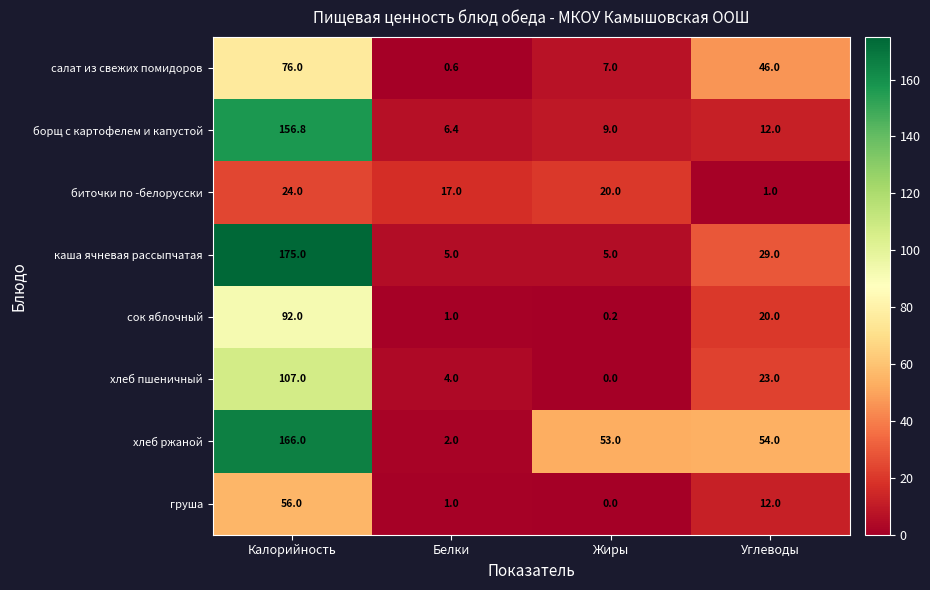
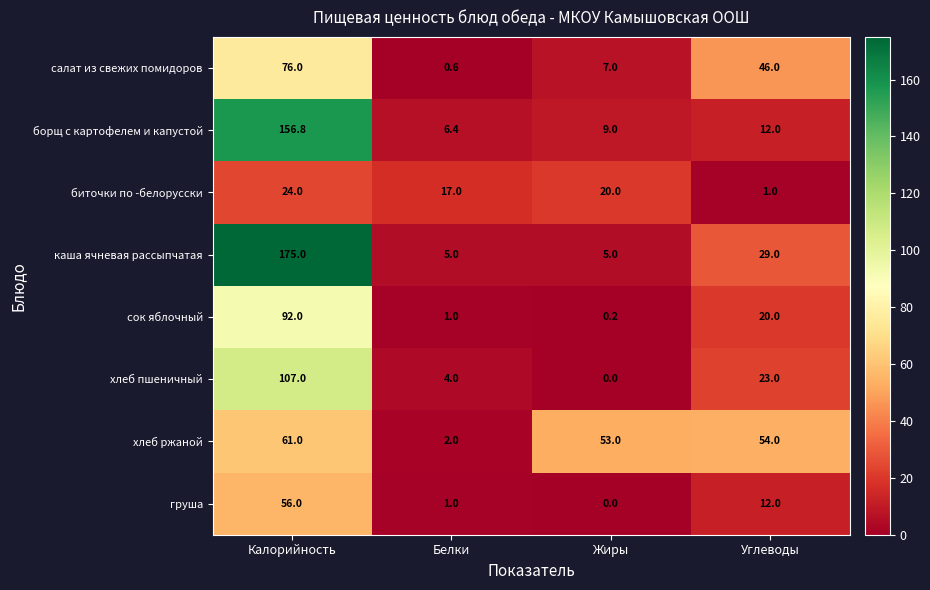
  {
    "салат из свежих помидоров": {
      "Калорийность": 76.0,
      "Белки": 0.6,
      "Жиры": 7.0,
      "Углеводы": 46.0
    },
    "борщ с картофелем и капустой": {
      "Калорийность": 156.8,
      "Белки": 6.4,
      "Жиры": 9.0,
      "Углеводы": 12.0
    },
    "биточки по -белорусски": {
      "Калорийность": 24.0,
      "Белки": 17.0,
      "Жиры": 20.0,
      "Углеводы": 1.0
    },
    "каша ячневая рассыпчатая": {
      "Калорийность": 175.0,
      "Белки": 5.0,
      "Жиры": 5.0,
      "Углеводы": 29.0
    },
    "сок яблочный": {
      "Калорийность": 92.0,
      "Белки": 1.0,
      "Жиры": 0.2,
      "Углеводы": 20.0
    },
    "хлеб пшеничный": {
      "Калорийность": 107.0,
      "Белки": 4.0,
      "Жиры": 0.0,
      "Углеводы": 23.0
    },
    "хлеб ржаной": {
-     "Калорийность": 166.0,
+     "Калорийность": 61.0,
      "Белки": 2.0,
      "Жиры": 53.0,
      "Углеводы": 54.0
    },
    "груша": {
      "Калорийность": 56.0,
      "Белки": 1.0,
      "Жиры": 0.0,
      "Углеводы": 12.0
    }
  }
